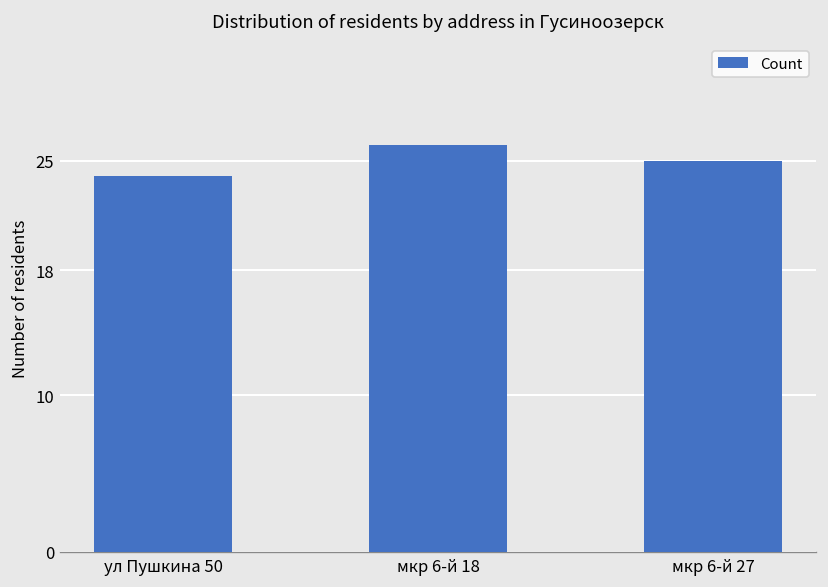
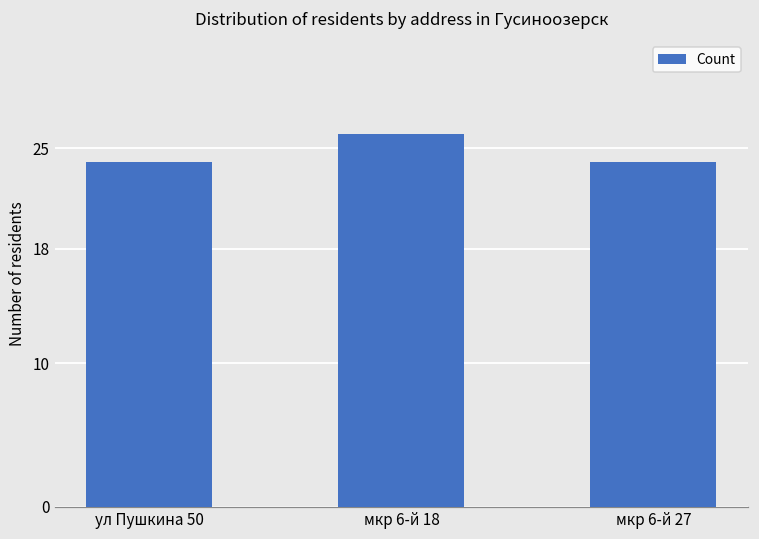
  {
    "ул Пушкина 50": 24,
    "мкр 6-й 18": 26,
-   "мкр 6-й 27": 25
+   "мкр 6-й 27": 24
  }
